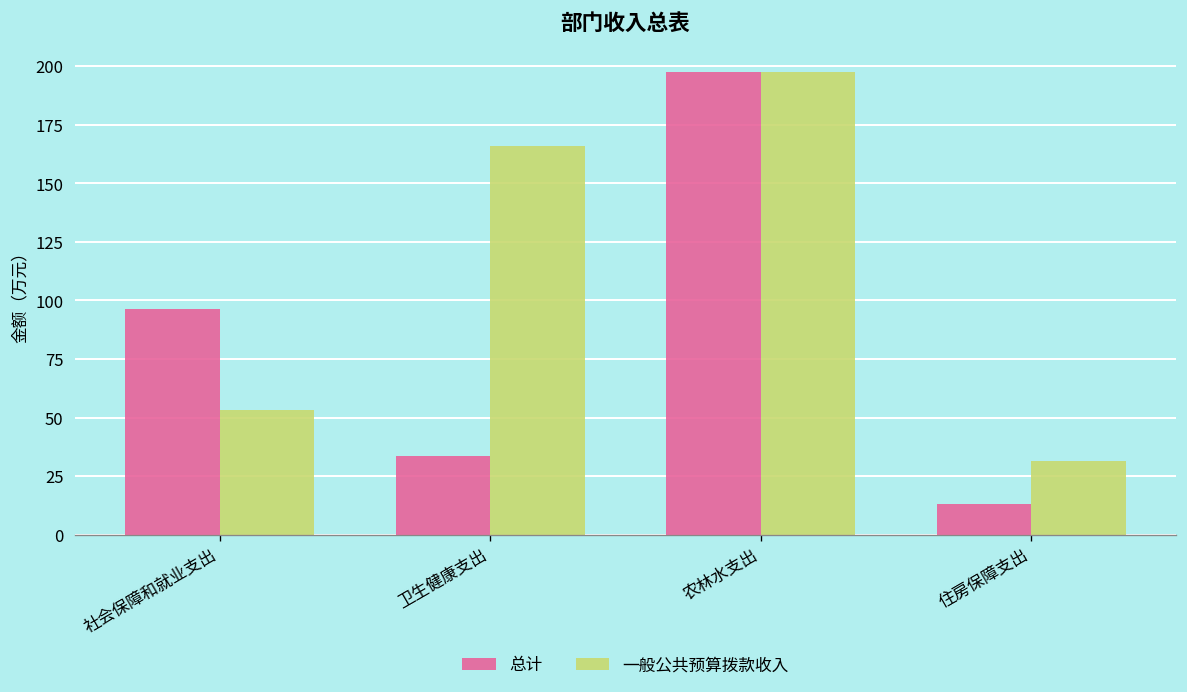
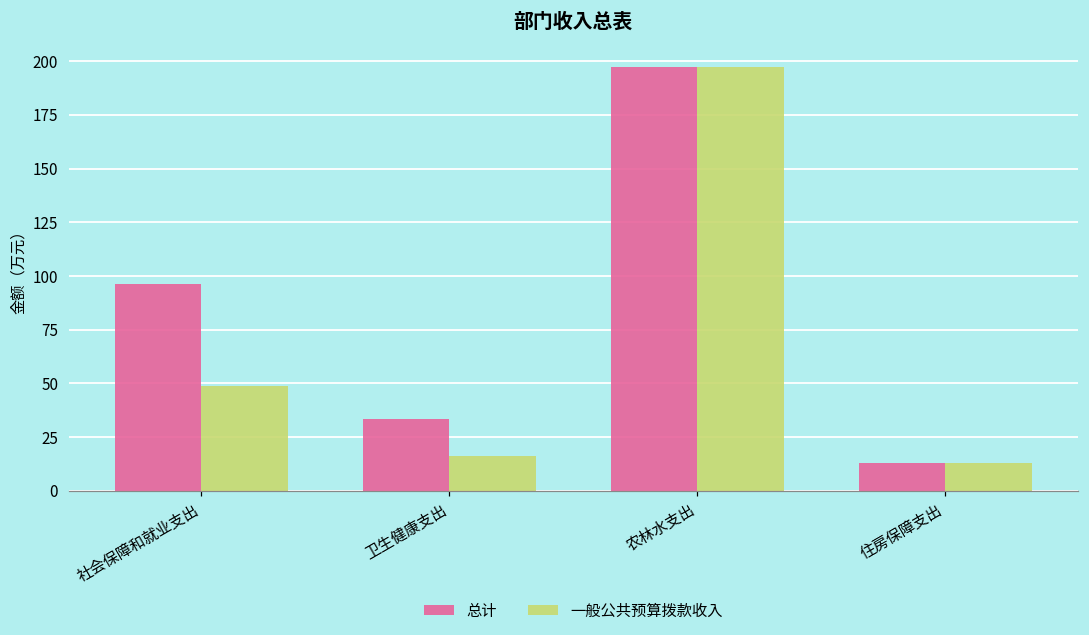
  {
    "总计": {
      "社会保障和就业支出": 96,
      "卫生健康支出": 34,
      "农林水支出": 197,
      "住房保障支出": 13
    },
    "一般公共预算拨款收入": {
-     "社会保障和就业支出": 53,
-     "卫生健康支出": 166,
+     "社会保障和就业支出": 49,
+     "卫生健康支出": 16,
      "农林水支出": 197,
-     "住房保障支出": 32
+     "住房保障支出": 13
    }
  }
